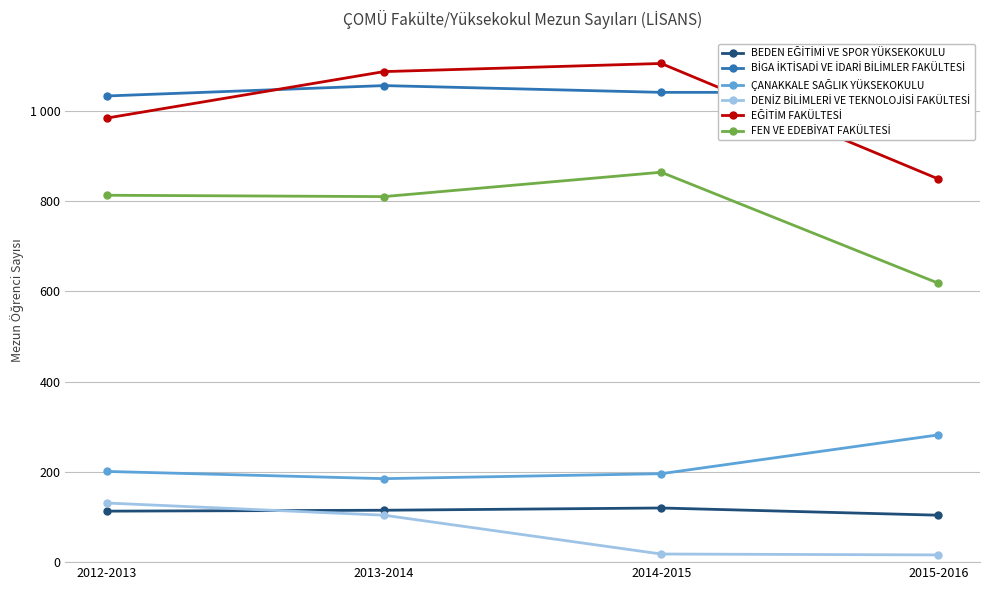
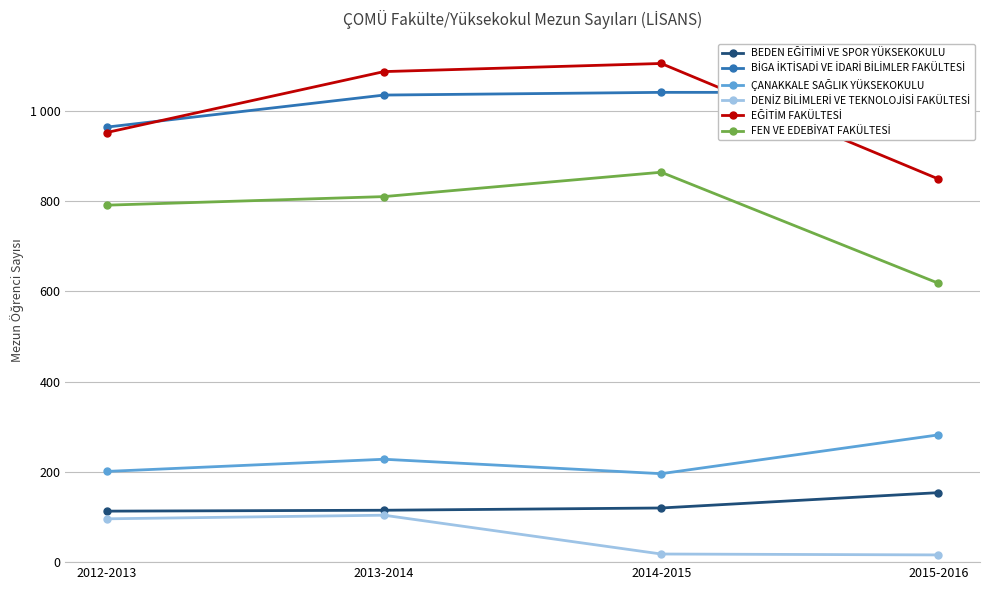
  {
    "BEDEN EĞİTİMİ VE SPOR YÜKSEKOKULU": {
      "2012-2013": 110,
      "2013-2014": 120,
      "2014-2015": 120,
-     "2015-2016": 100
+     "2015-2016": 150
    },
    "BİGA İKTİSADİ VE İDARİ BİLİMLER FAKÜLTESİ": {
-     "2012-2013": 1030,
-     "2013-2014": 1060,
+     "2012-2013": 960,
+     "2013-2014": 1040,
      "2014-2015": 1040
    },
    "ÇANAKKALE SAĞLIK YÜKSEKOKULU": {
      "2012-2013": 200,
-     "2013-2014": 190,
+     "2013-2014": 230,
      "2014-2015": 200,
      "2015-2016": 280
    },
    "DENİZ BİLİMLERİ VE TEKNOLOJİSİ FAKÜLTESİ": {
-     "2012-2013": 130,
+     "2012-2013": 100,
      "2013-2014": 100,
      "2014-2015": 20,
      "2015-2016": 20
    },
    "EĞİTİM FAKÜLTESİ": {
-     "2012-2013": 980,
+     "2012-2013": 950,
      "2013-2014": 1090,
      "2014-2015": 1110,
      "2015-2016": 850
    },
    "FEN VE EDEBİYAT FAKÜLTESİ": {
-     "2012-2013": 810,
+     "2012-2013": 790,
      "2013-2014": 810,
      "2014-2015": 860,
      "2015-2016": 620
    }
  }
